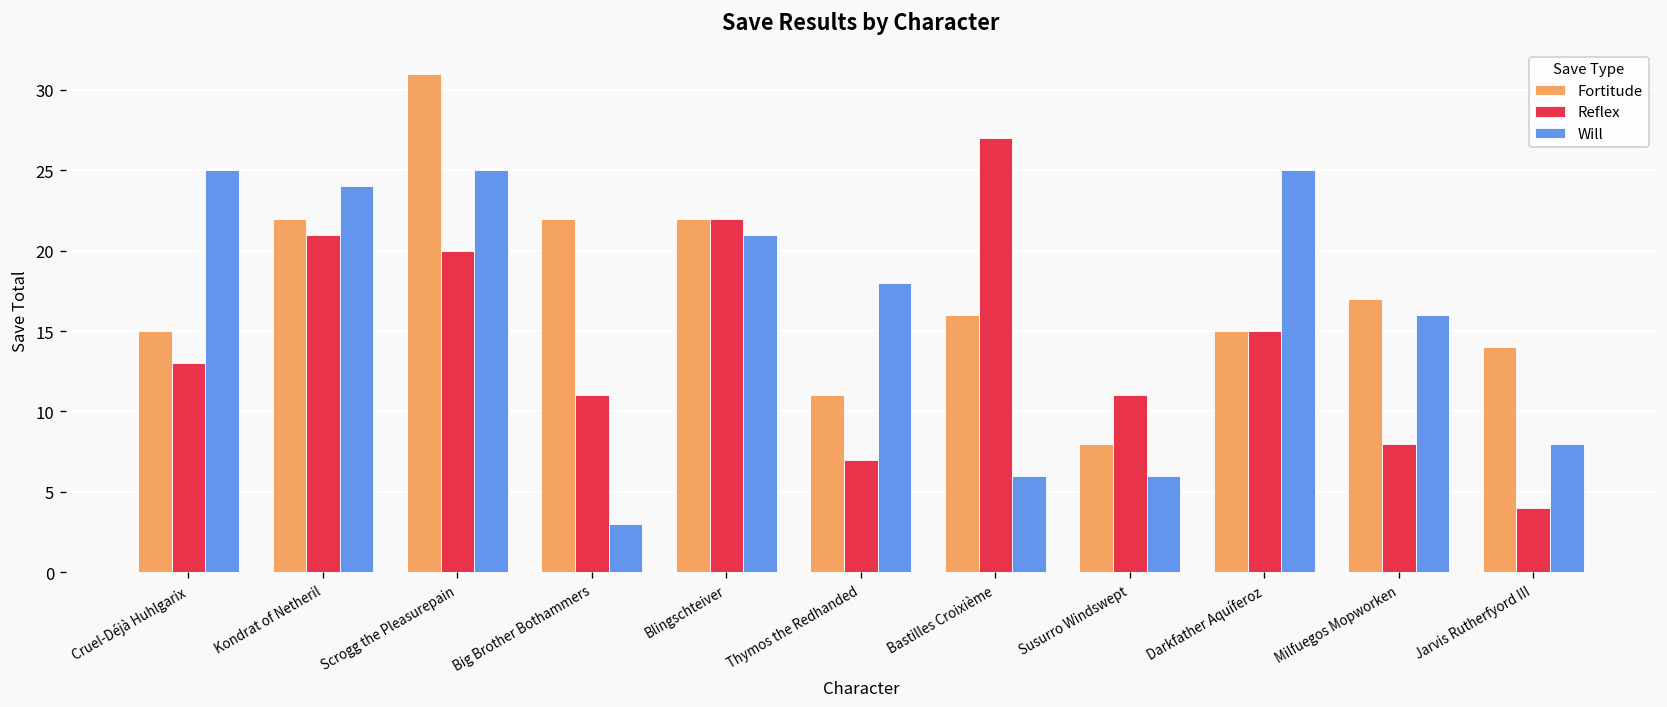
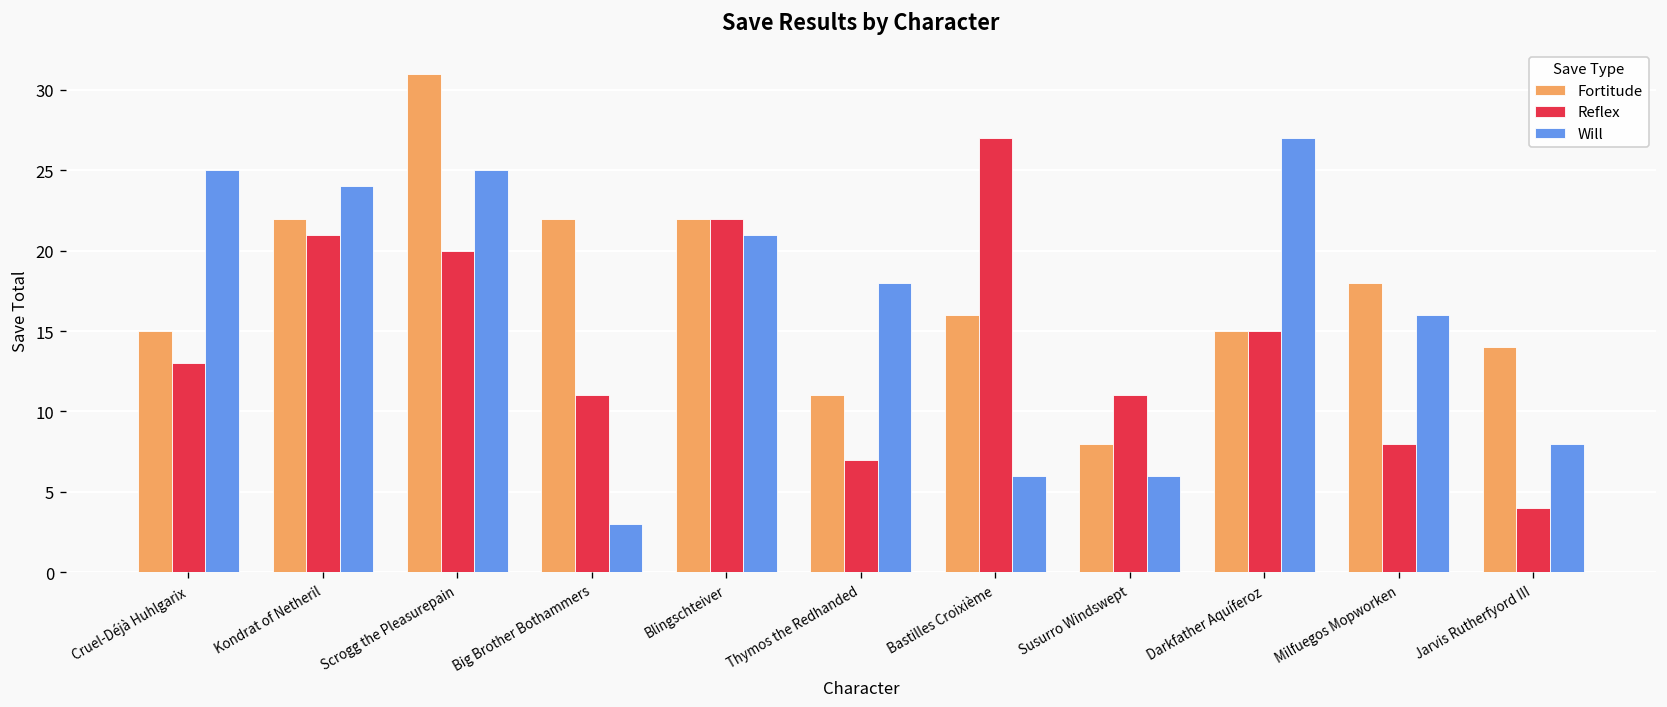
  {
    "Fortitude": {
      "Cruel-Déjà Huhlgarix": 15,
      "Kondrat of Netheril": 22,
      "Scrogg the Pleasurepain": 31,
      "Big Brother Bothammers": 22,
      "Blingschteiver": 22,
      "Thymos the Redhanded": 11,
      "Bastilles Croixième": 16,
      "Susurro Windswept": 8,
      "Darkfather Aquíferoz": 15,
-     "Milfuegos Mopworken": 17,
+     "Milfuegos Mopworken": 18,
      "Jarvis Rutherfyord III": 14
    },
    "Reflex": {
      "Cruel-Déjà Huhlgarix": 13,
      "Kondrat of Netheril": 21,
      "Scrogg the Pleasurepain": 20,
      "Big Brother Bothammers": 11,
      "Blingschteiver": 22,
      "Thymos the Redhanded": 7,
      "Bastilles Croixième": 27,
      "Susurro Windswept": 11,
      "Darkfather Aquíferoz": 15,
      "Milfuegos Mopworken": 8,
      "Jarvis Rutherfyord III": 4
    },
    "Will": {
      "Cruel-Déjà Huhlgarix": 25,
      "Kondrat of Netheril": 24,
      "Scrogg the Pleasurepain": 25,
      "Big Brother Bothammers": 3,
      "Blingschteiver": 21,
      "Thymos the Redhanded": 18,
      "Bastilles Croixième": 6,
      "Susurro Windswept": 6,
-     "Darkfather Aquíferoz": 25,
+     "Darkfather Aquíferoz": 27,
      "Milfuegos Mopworken": 16,
      "Jarvis Rutherfyord III": 8
    }
  }
